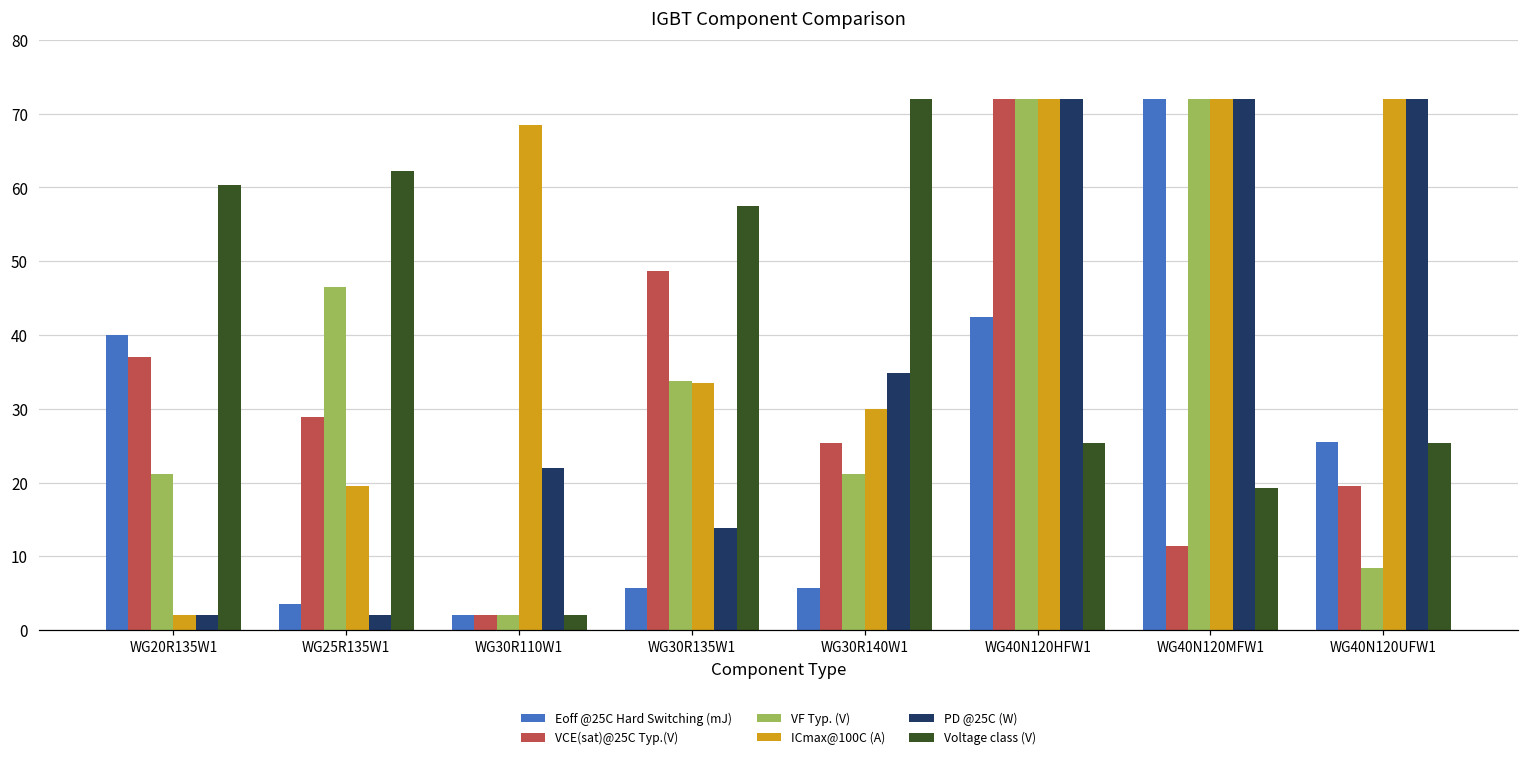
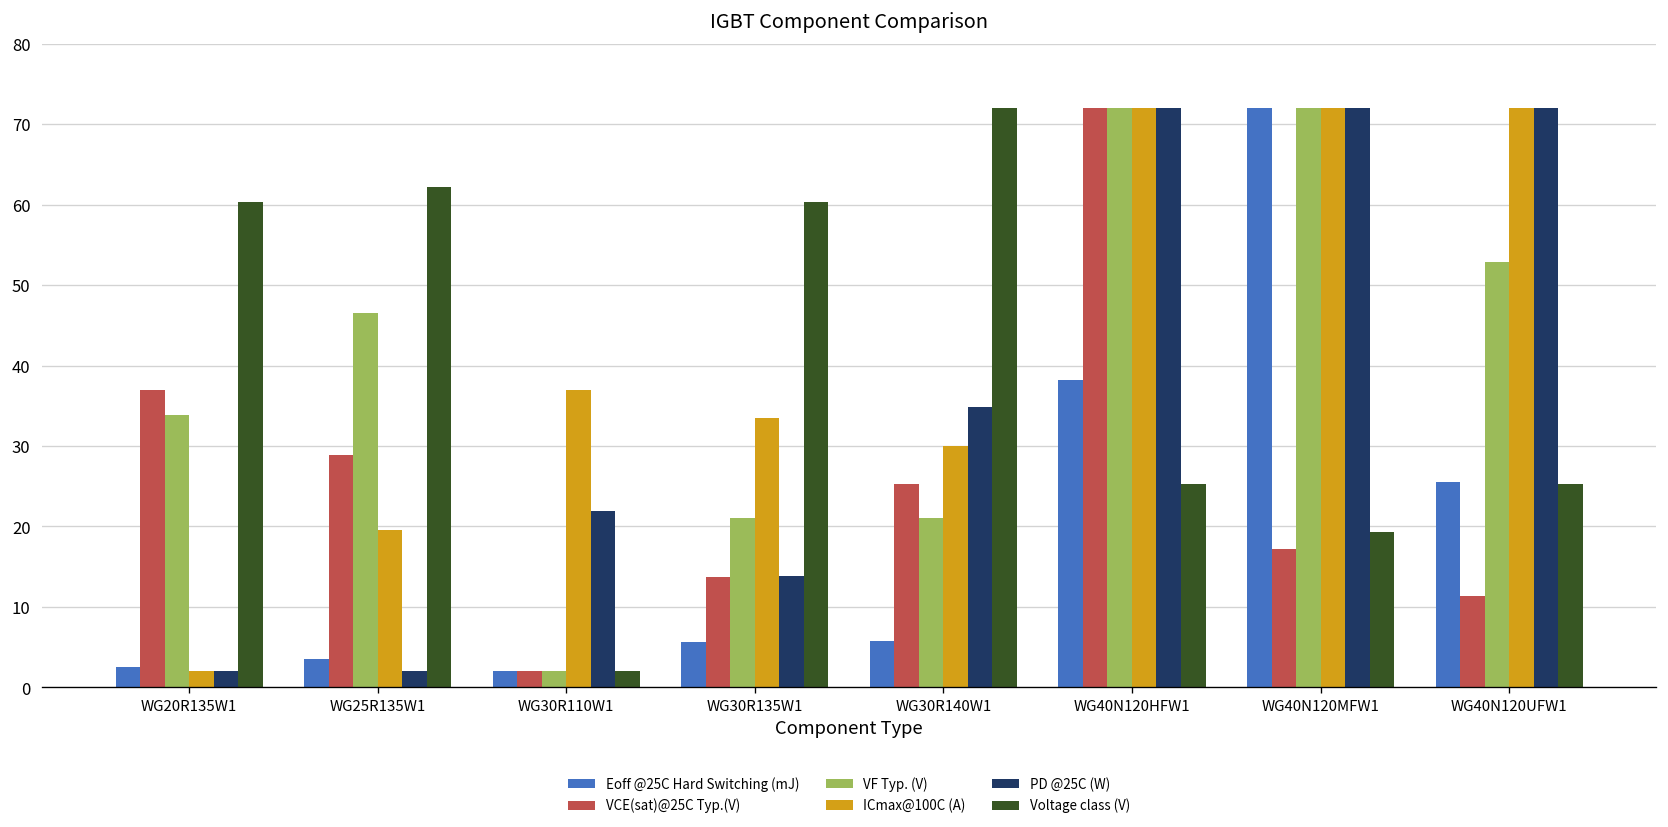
  {
    "Eoff @25C Hard Switching (mJ)": {
-     "WG20R135W1": 40,
+     "WG20R135W1": 3,
      "WG25R135W1": 4,
      "WG30R110W1": 2,
      "WG30R135W1": 6,
      "WG30R140W1": 6,
-     "WG40N120HFW1": 42,
+     "WG40N120HFW1": 38,
      "WG40N120MFW1": 72,
      "WG40N120UFW1": 26
    },
    "VCE(sat)@25C Typ.(V)": {
      "WG20R135W1": 37,
      "WG25R135W1": 29,
      "WG30R110W1": 2,
-     "WG30R135W1": 49,
+     "WG30R135W1": 14,
      "WG30R140W1": 25,
      "WG40N120HFW1": 72,
-     "WG40N120MFW1": 11,
-     "WG40N120UFW1": 19
+     "WG40N120MFW1": 17,
+     "WG40N120UFW1": 11
    },
    "VF Typ. (V)": {
-     "WG20R135W1": 21,
+     "WG20R135W1": 34,
      "WG25R135W1": 47,
      "WG30R110W1": 2,
-     "WG30R135W1": 34,
+     "WG30R135W1": 21,
      "WG30R140W1": 21,
      "WG40N120HFW1": 72,
      "WG40N120MFW1": 72,
-     "WG40N120UFW1": 8
+     "WG40N120UFW1": 53
    },
    "ICmax@100C (A)": {
      "WG20R135W1": 2,
      "WG25R135W1": 20,
-     "WG30R110W1": 69,
+     "WG30R110W1": 37,
      "WG30R135W1": 34,
      "WG30R140W1": 30,
      "WG40N120HFW1": 72,
      "WG40N120MFW1": 72,
      "WG40N120UFW1": 72
    },
    "PD @25C (W)": {
      "WG20R135W1": 2,
      "WG25R135W1": 2,
      "WG30R110W1": 22,
      "WG30R135W1": 14,
      "WG30R140W1": 35,
      "WG40N120HFW1": 72,
      "WG40N120MFW1": 72,
      "WG40N120UFW1": 72
    },
    "Voltage class (V)": {
      "WG20R135W1": 60,
      "WG25R135W1": 62,
      "WG30R110W1": 2,
-     "WG30R135W1": 58,
+     "WG30R135W1": 60,
      "WG30R140W1": 72,
      "WG40N120HFW1": 25,
      "WG40N120MFW1": 19,
      "WG40N120UFW1": 25
    }
  }
